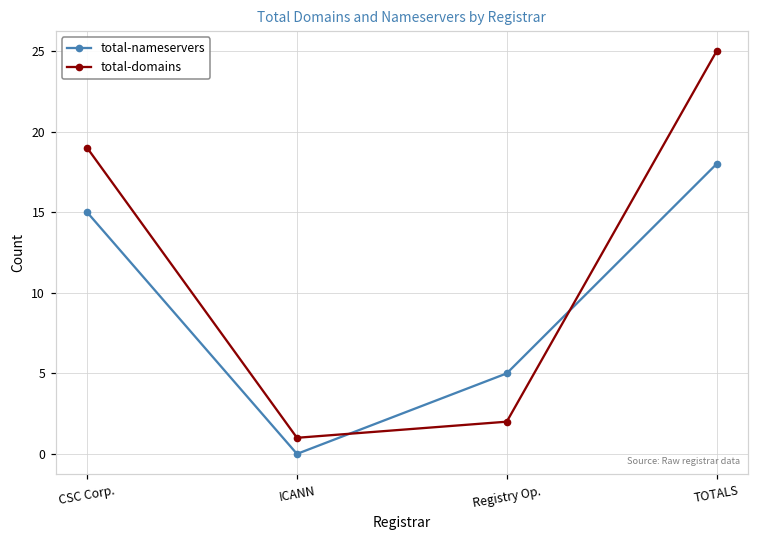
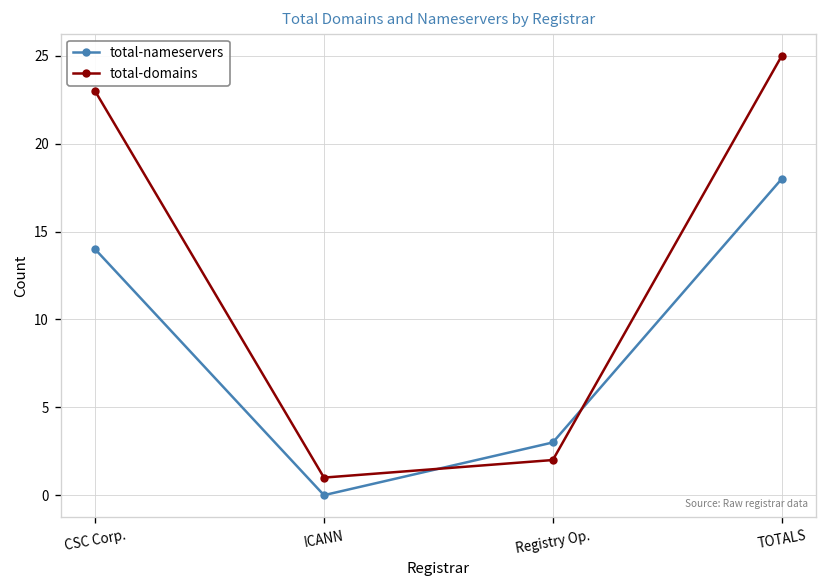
  {
    "total-nameservers": {
-     "CSC Corp.": 15,
+     "CSC Corp.": 14,
      "ICANN": 0,
-     "Registry Op.": 5,
+     "Registry Op.": 3,
      "TOTALS": 18
    },
    "total-domains": {
-     "CSC Corp.": 19,
+     "CSC Corp.": 23,
      "ICANN": 1,
      "Registry Op.": 2,
      "TOTALS": 25
    }
  }
